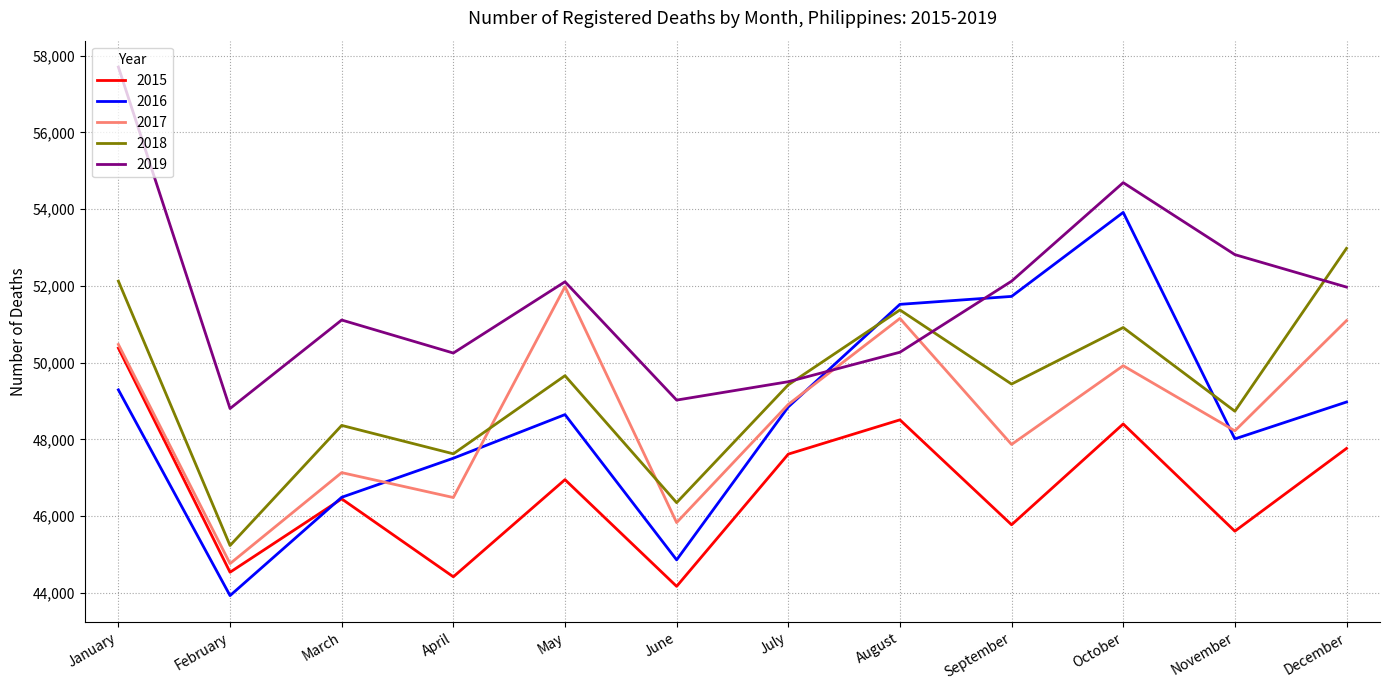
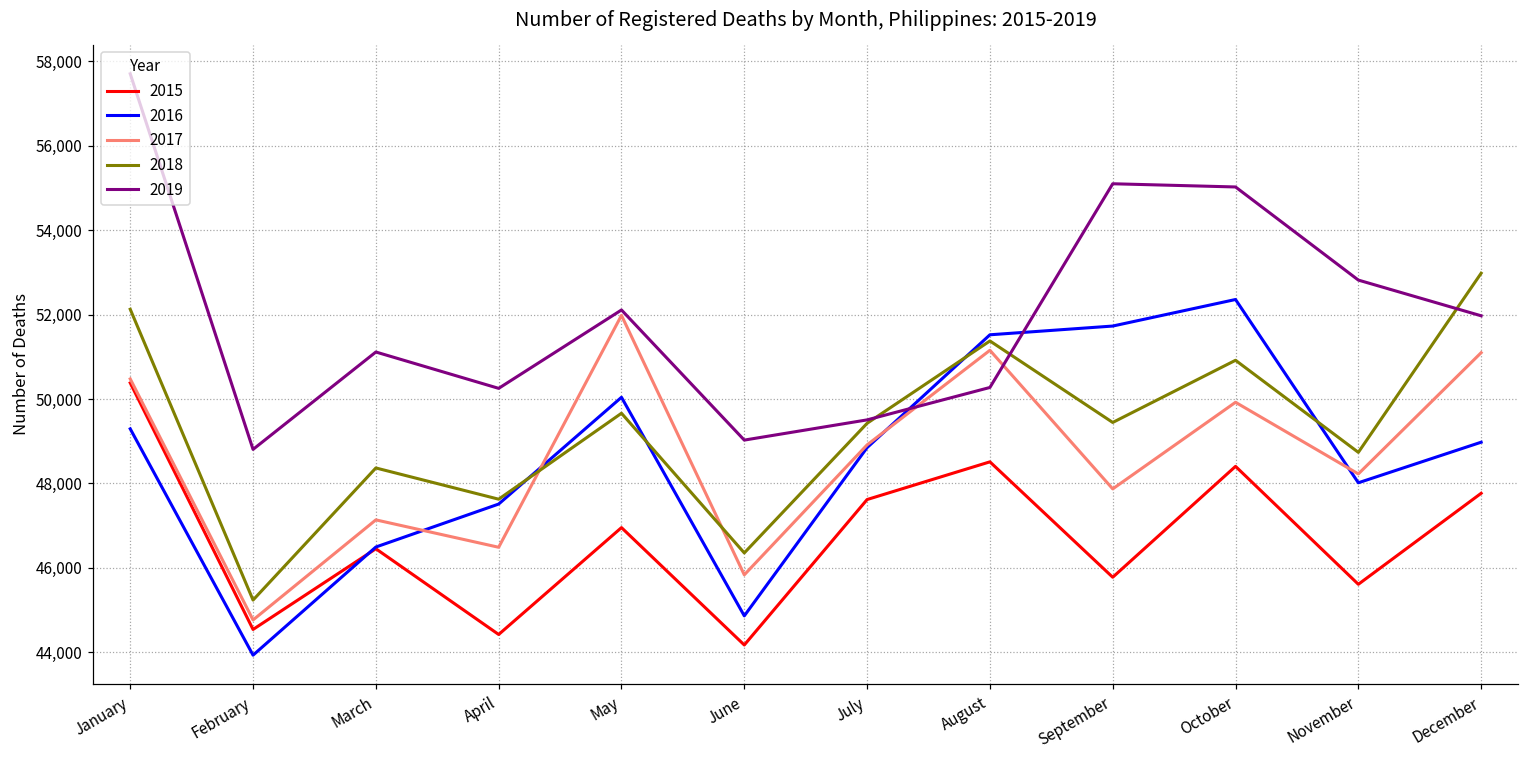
  {
    "2015": {
      "January": "50,400",
      "February": "44,500",
      "April": "44,400",
      "May": "47,000",
      "June": "44,200",
      "July": "47,600",
      "August": "48,500",
      "September": "45,800",
      "October": "48,400",
      "November": "45,600",
      "December": "47,800"
    },
    "2016": {
      "January": "49,300",
      "February": "43,900",
      "April": "47,500",
-     "May": "48,600",
+     "May": "50,000",
      "June": "44,900",
      "August": "51,500",
      "September": "51,700",
-     "October": "53,900",
+     "October": "52,400",
      "November": "48,000",
      "December": "49,000"
    },
    "2017": {
      "January": "50,500",
      "February": "44,800",
      "March": "47,100",
      "April": "46,500",
      "May": "52,000",
      "June": "45,800",
      "August": "51,200",
      "September": "47,900",
      "October": "49,900",
      "November": "48,200",
      "December": "51,100"
    },
    "2018": {
      "January": "52,100",
      "February": "45,200",
      "March": "48,400",
      "April": "47,600",
      "May": "49,700",
      "June": "46,400",
      "July": "49,400",
      "August": "51,400",
      "September": "49,400",
      "October": "50,900",
      "November": "48,700",
      "December": "53,000"
    },
    "2019": {
      "February": "48,800",
      "March": "51,100",
      "April": "50,300",
      "May": "52,100",
      "June": "49,000",
      "July": "49,500",
      "August": "50,300",
-     "September": "52,100",
-     "October": "54,700",
+     "September": "55,100",
+     "October": "55,000",
      "November": "52,800",
      "December": "52,000"
    }
  }
